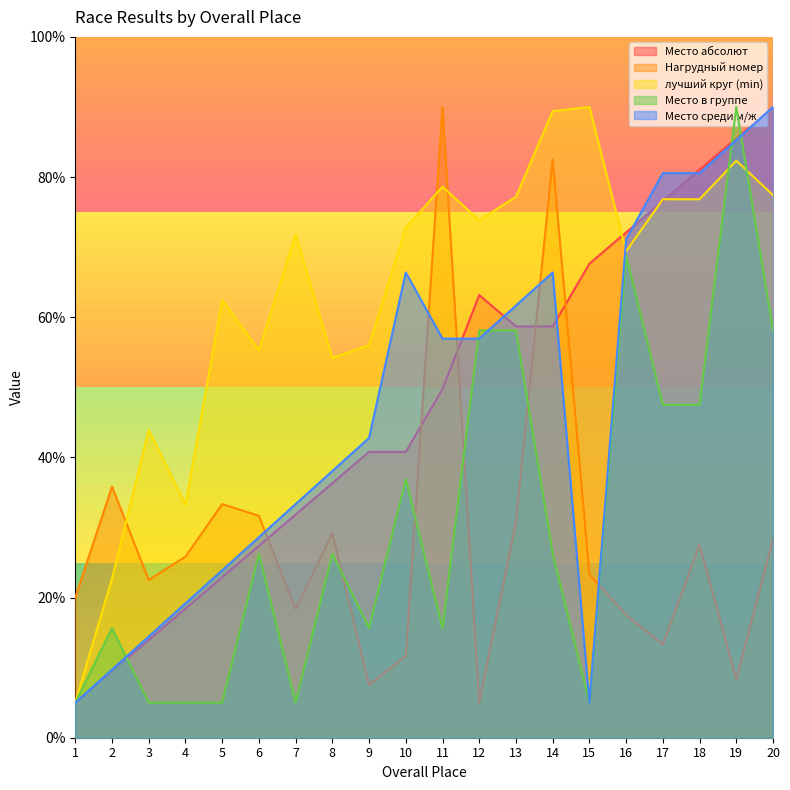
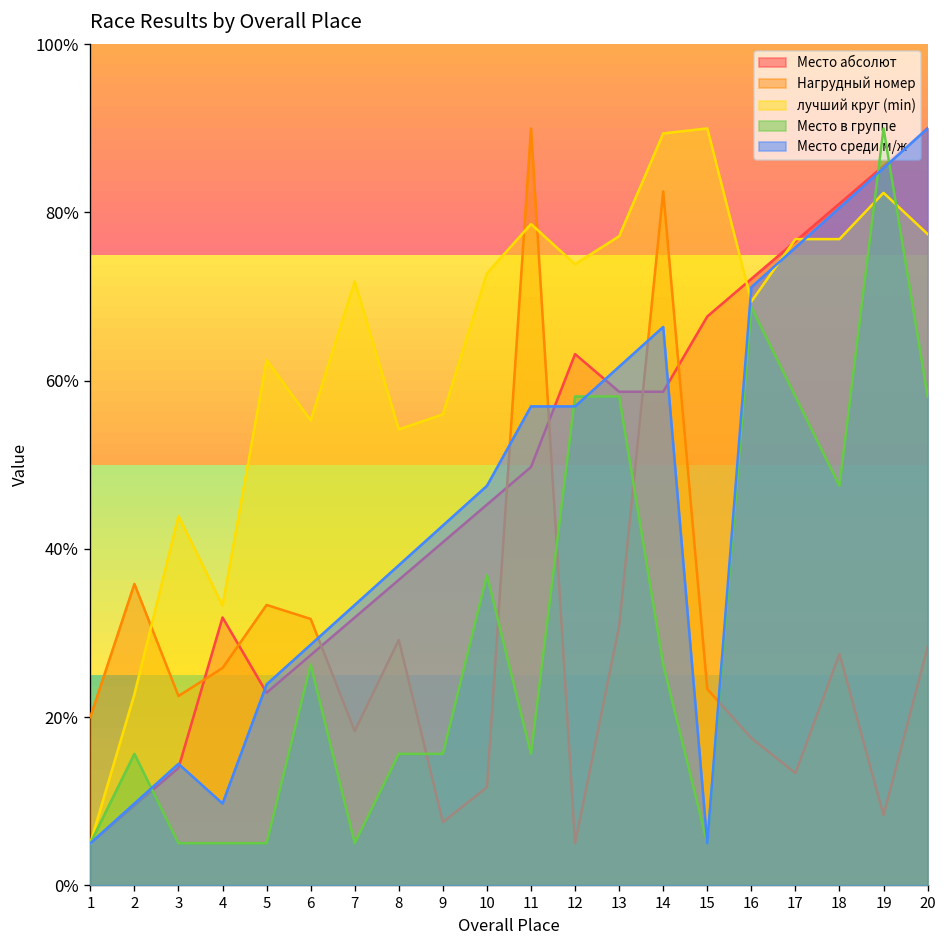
  {
    "Место абсолют": {
      "3": "14%",
-     "4": "18%",
+     "4": "32%",
      "5": "23%",
      "6": "27%",
      "7": "32%",
      "8": "36%",
      "9": "41%",
-     "10": "41%",
+     "10": "45%",
      "11": "50%",
      "12": "63%",
      "13": "59%",
      "14": "59%",
      "15": "68%",
      "16": "72%",
      "18": "81%"
    },
    "Место в группе": {
      "2": "16%",
      "3": "5%",
      "4": "5%",
      "5": "5%",
      "6": "26%",
      "7": "5%",
-     "8": "26%",
+     "8": "16%",
      "9": "16%",
      "10": "37%",
      "11": "16%",
      "12": "58%",
      "13": "58%",
      "14": "26%",
      "16": "69%",
-     "17": "48%",
+     "17": "58%",
      "18": "48%",
      "20": "58%"
    },
    "Место среди м/ж": {
      "3": "14%",
-     "4": "19%",
+     "4": "10%",
      "5": "24%",
      "6": "29%",
      "7": "33%",
      "8": "38%",
      "9": "43%",
-     "10": "66%",
+     "10": "48%",
      "11": "57%",
      "12": "57%",
      "13": "62%",
      "14": "66%",
      "16": "71%",
-     "17": "81%",
+     "17": "76%",
      "18": "81%"
    }
  }
